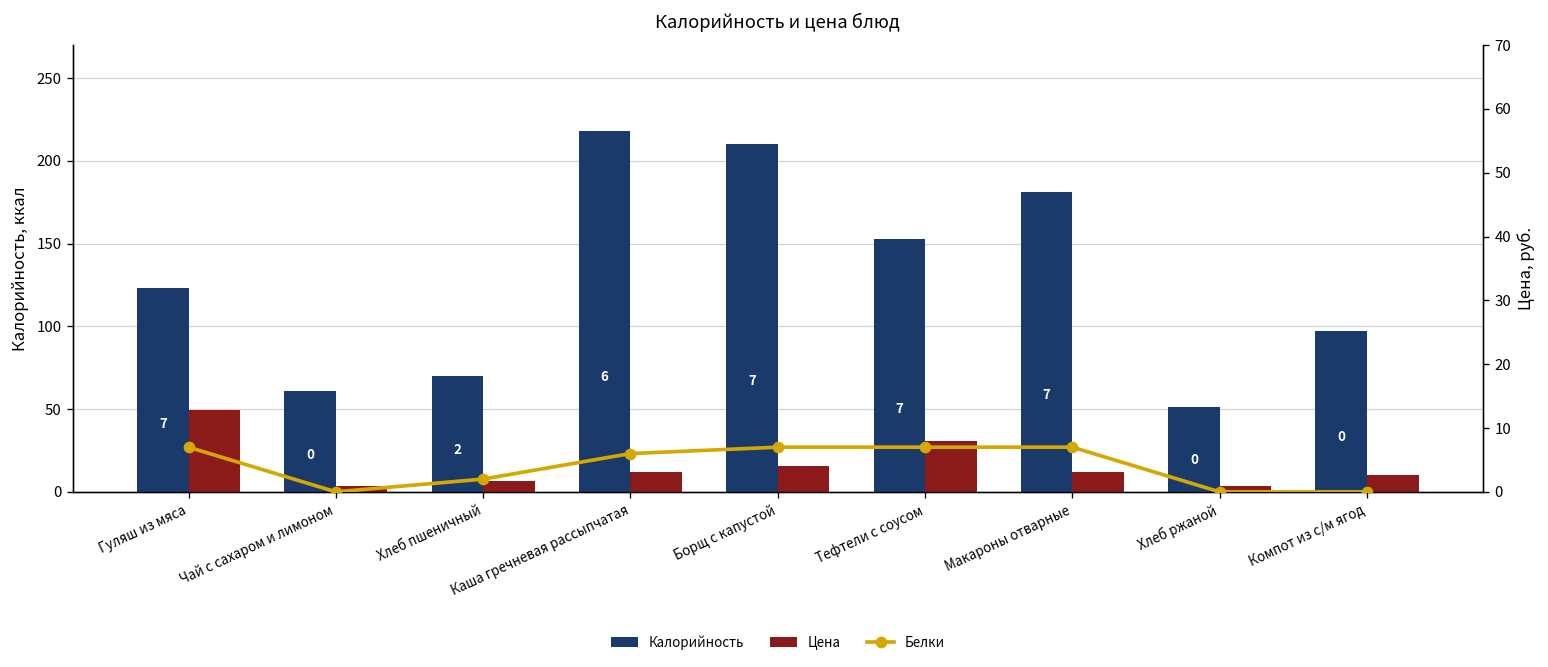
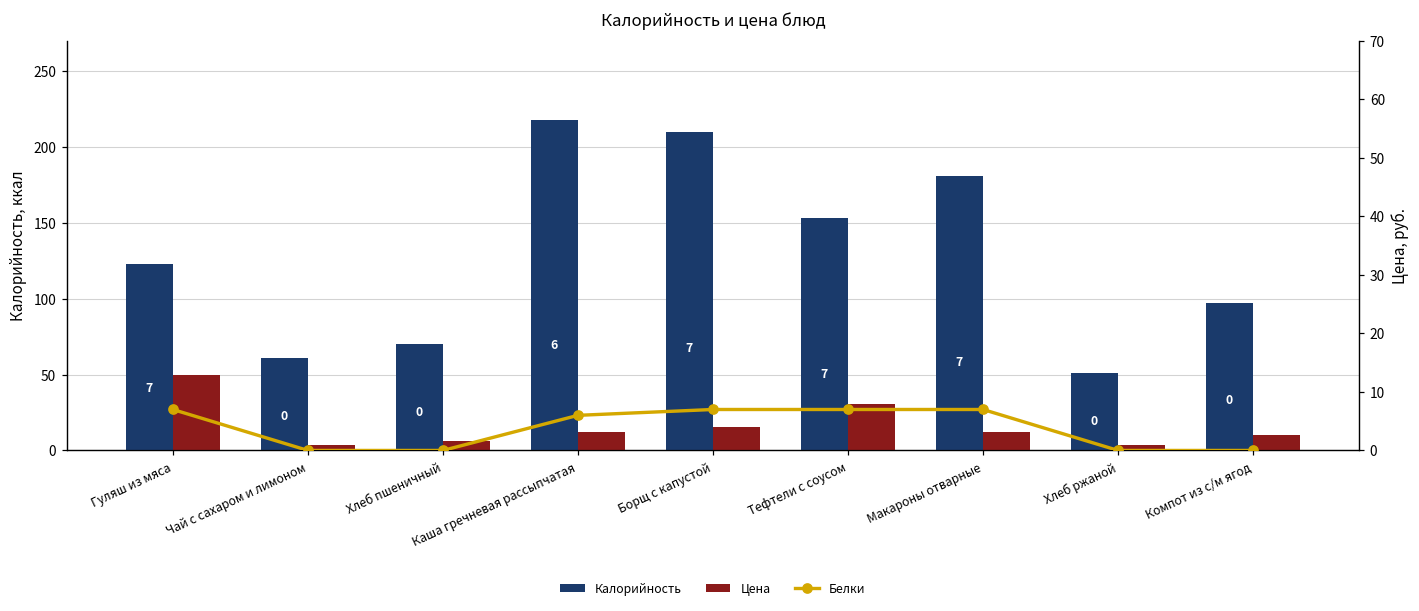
  {
    "Белки": {
      "Гуляш из мяса": 7,
-     "Хлеб пшеничный": 2
+     "Хлеб пшеничный": 0
    }
  }
